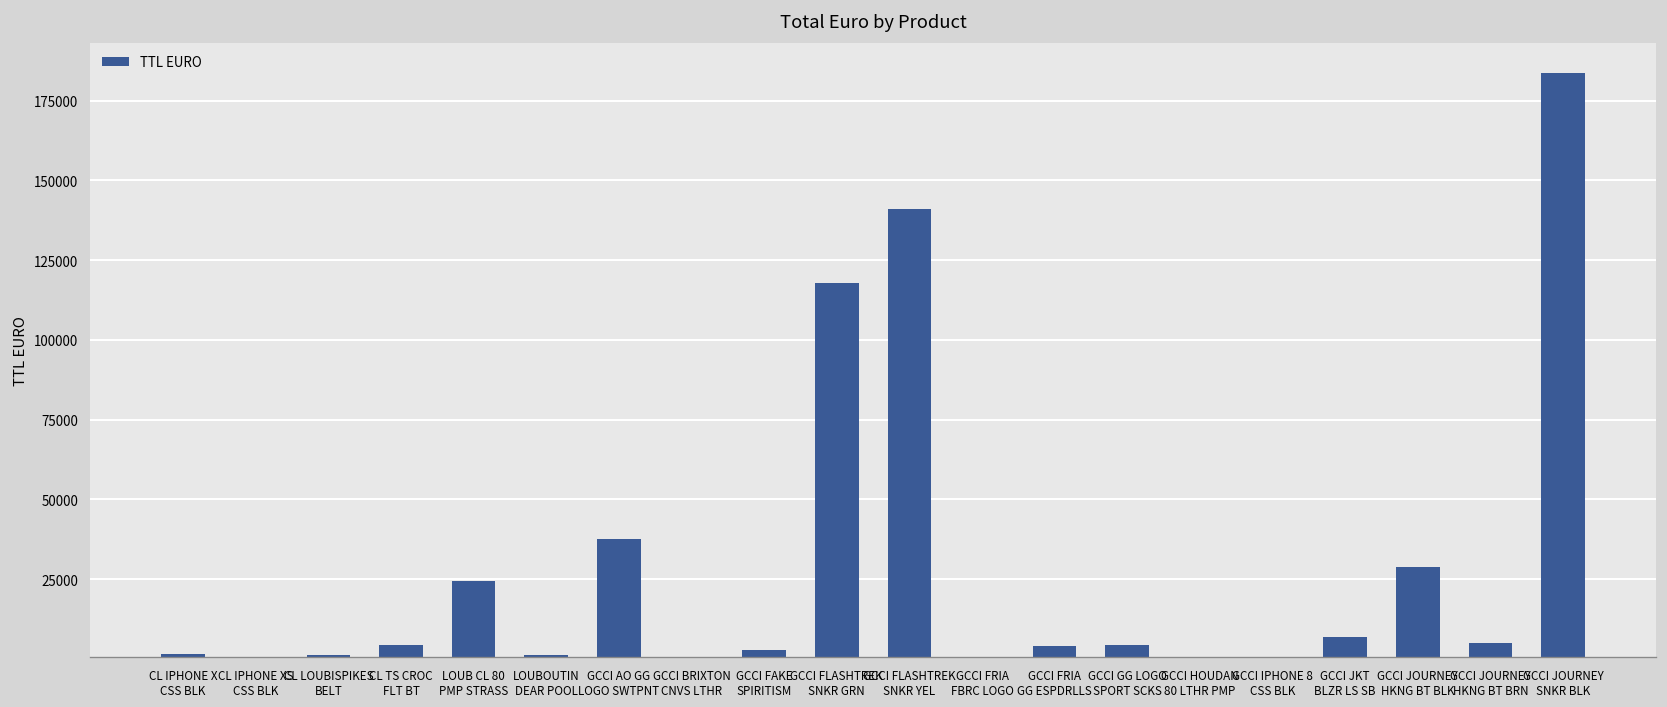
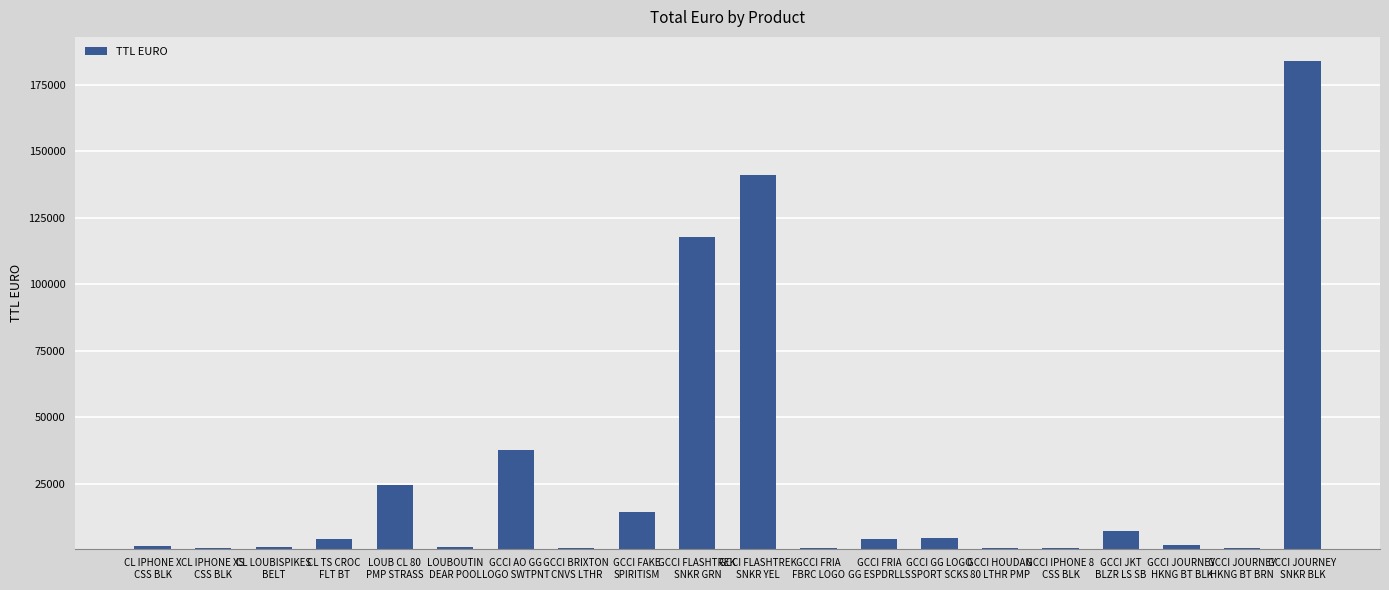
  {
    "CL IPHONE X CSS BLK": 2000,
    "CL LOUBISPIKES BELT": 1000,
    "CL TS CROC FLT BT": 4000,
    "LOUB CL 80 PMP STRASS": 24000,
    "LOUBOUTIN DEAR POOL": 1000,
    "GCCI AO GG LOGO SWTPNT": 38000,
-   "GCCI FAKE SPIRITISM": 3000,
+   "GCCI FAKE SPIRITISM": 14000,
    "GCCI FRIA GG ESPDRLLS": 4000,
    "GCCI GG LOGO SPORT SCKS": 4000,
    "GCCI JKT BLZR LS SB": 7000,
-   "GCCI JOURNEY HKNG BT BLK": 29000,
-   "GCCI JOURNEY HKNG BT BRN": 5000,
+   "GCCI JOURNEY HKNG BT BLK": 2000,
+   "GCCI JOURNEY HKNG BT BRN": 1000,
    "GCCI JOURNEY SNKR BLK": 184000
  }
